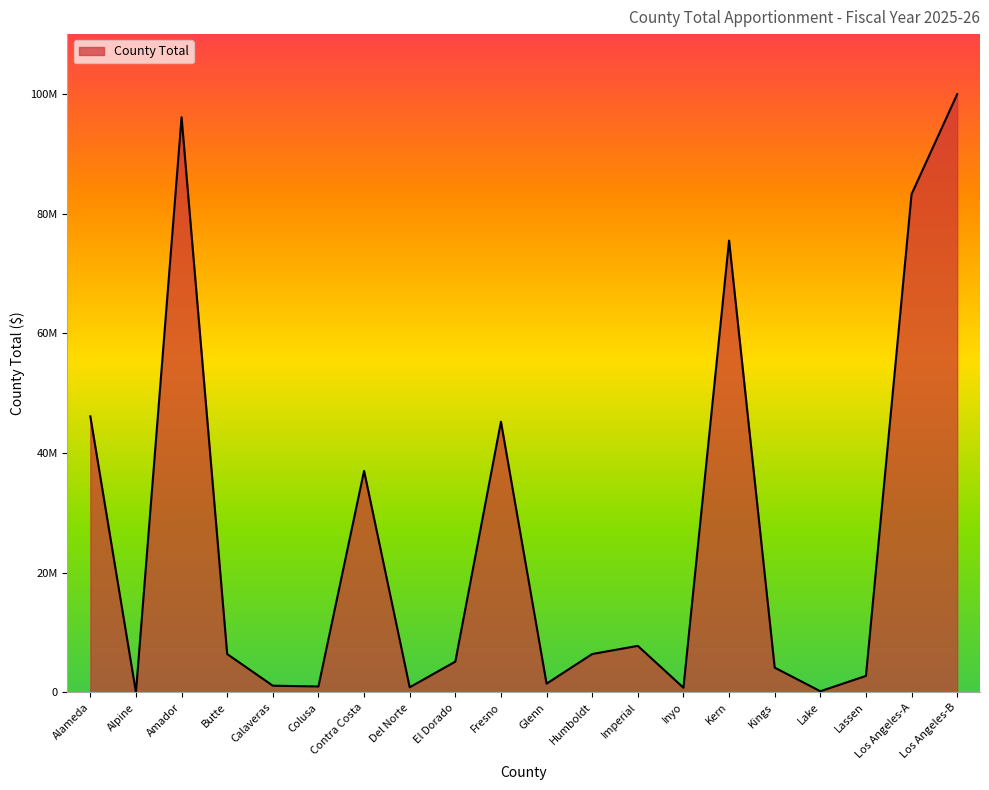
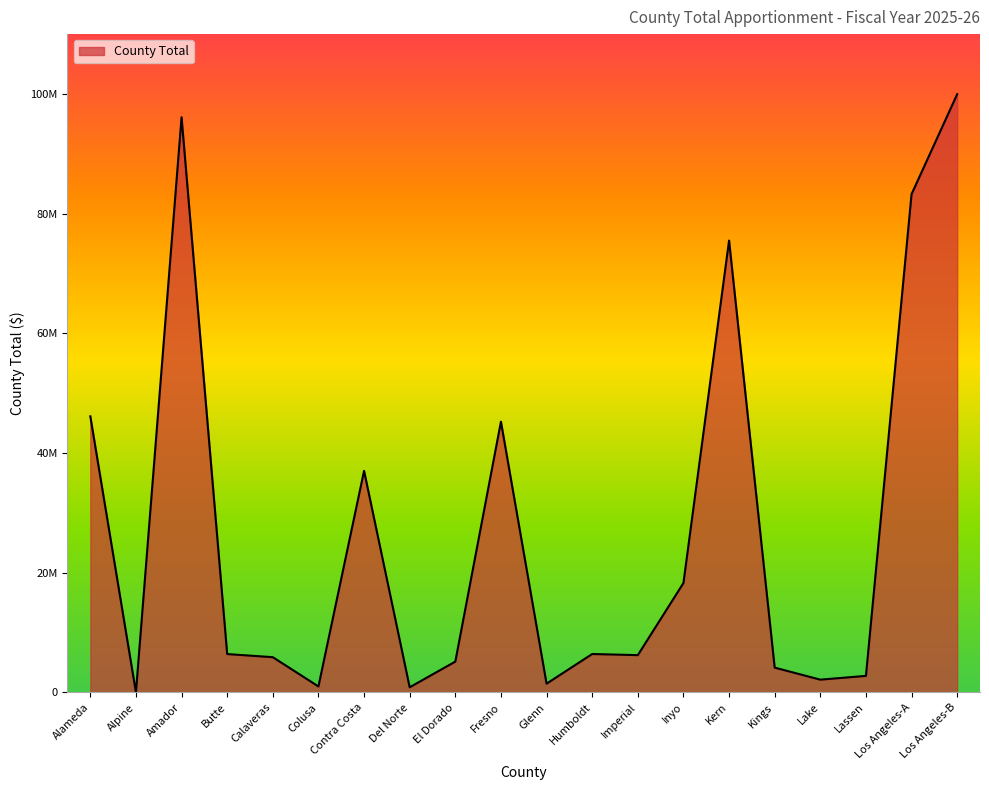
  {
    "Alameda": 46000000,
    "Alpine": 0,
    "Amador": 96000000,
    "Butte": 6000000,
-   "Calaveras": 1000000,
+   "Calaveras": 6000000,
    "Colusa": 1000000,
    "Contra Costa": 37000000,
    "Del Norte": 1000000,
    "El Dorado": 5000000,
    "Fresno": 45000000,
    "Glenn": 1000000,
    "Humboldt": 6000000,
-   "Imperial": 8000000,
-   "Inyo": 1000000,
+   "Imperial": 6000000,
+   "Inyo": 18000000,
    "Kern": 76000000,
    "Kings": 4000000,
-   "Lake": 0,
+   "Lake": 2000000,
    "Lassen": 3000000,
    "Los Angeles-A": 83000000,
    "Los Angeles-B": 100000000
  }
